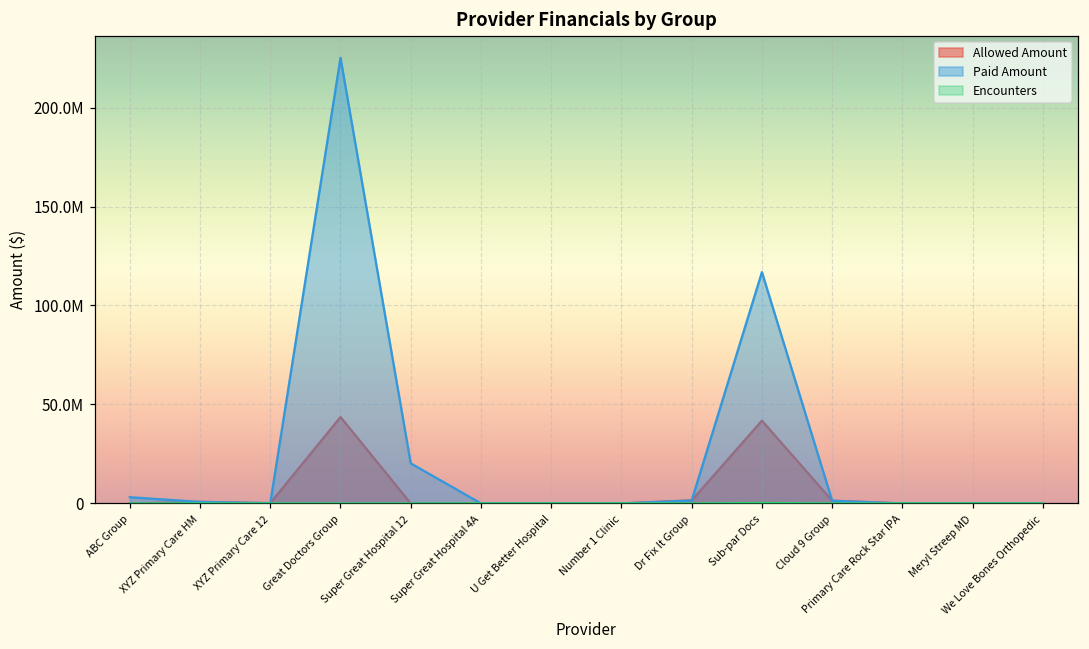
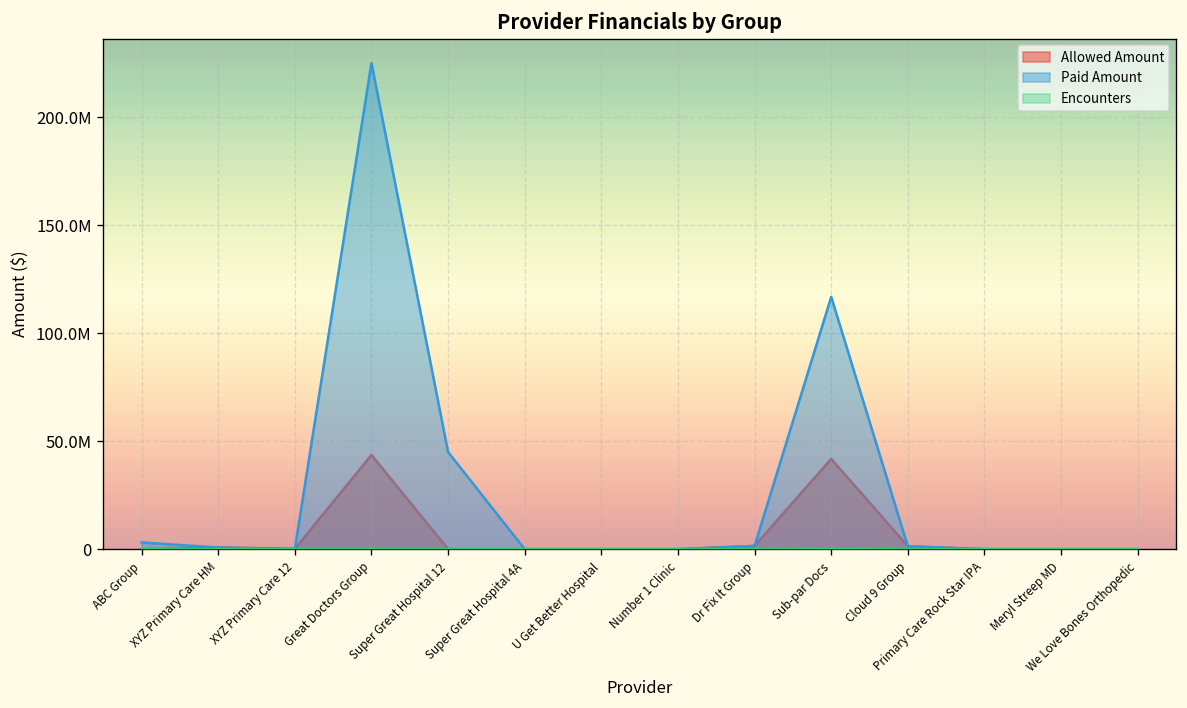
  {
    "Allowed Amount": {
      "Great Doctors Group": 44000000,
      "Sub-par Docs": 42000000
    },
    "Paid Amount": {
      "ABC Group": 3000000,
      "Great Doctors Group": 225000000,
-     "Super Great Hospital 12": 20000000,
+     "Super Great Hospital 12": 45000000,
      "Sub-par Docs": 117000000
    },
    "Encounters": {
      "Great Doctors Group": 0,
      "Dr Fix It Group": 0,
      "Sub-par Docs": 0
    }
  }
